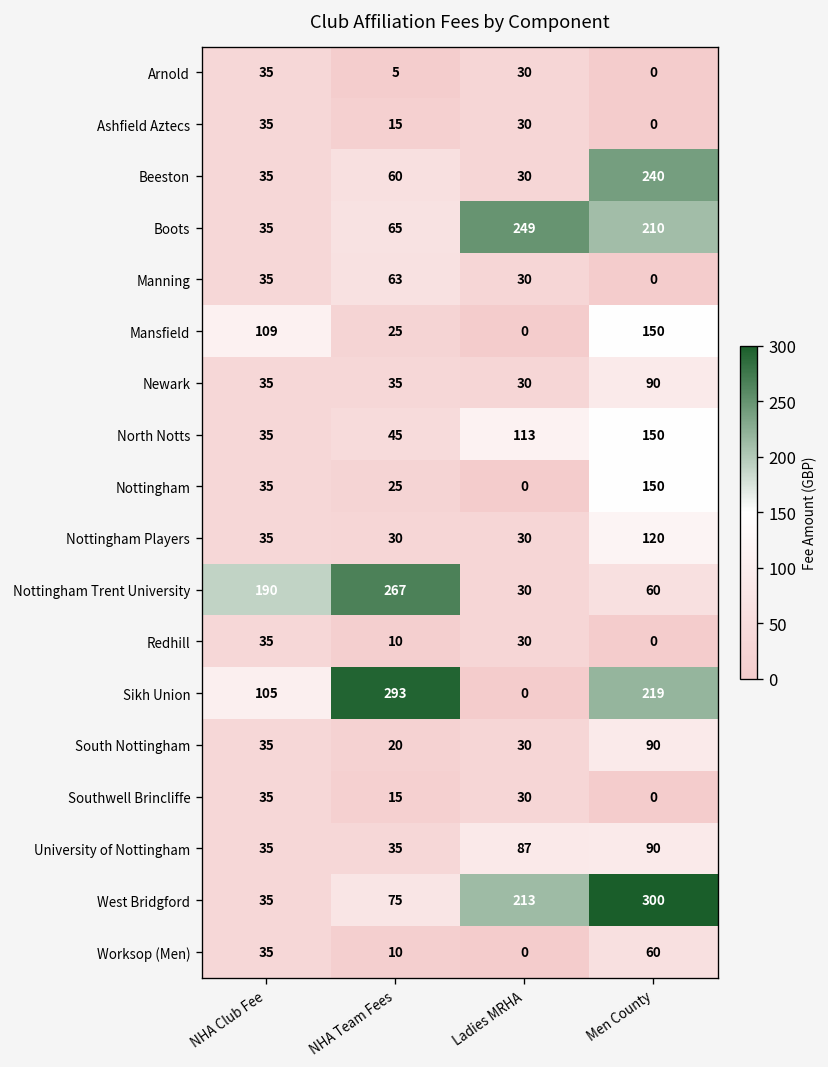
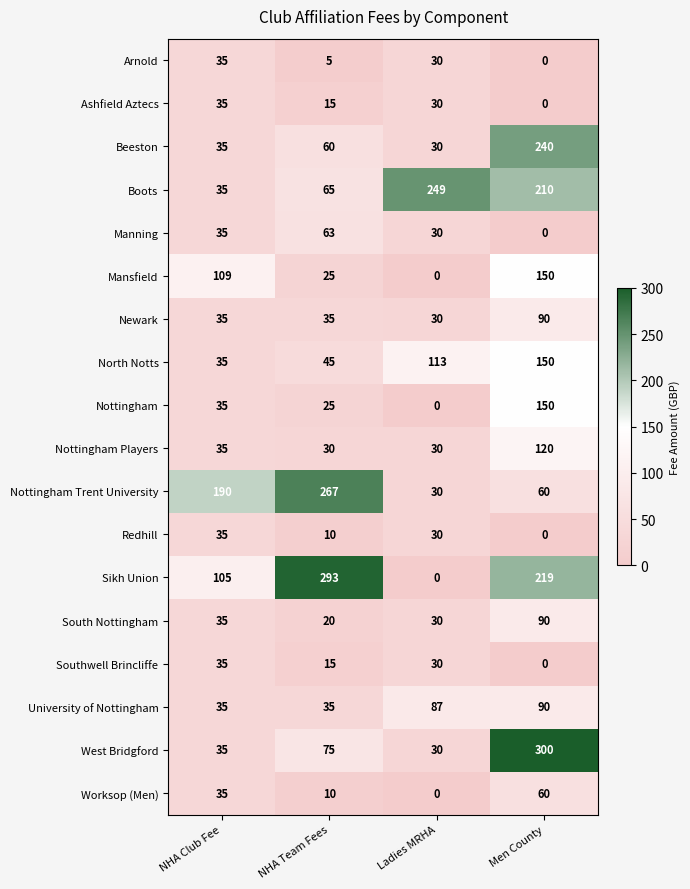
  {
    "Arnold": {
      "NHA Club Fee": 35,
      "NHA Team Fees": 5,
      "Ladies MRHA": 30,
      "Men County": 0
    },
    "Ashfield Aztecs": {
      "NHA Club Fee": 35,
      "NHA Team Fees": 15,
      "Ladies MRHA": 30,
      "Men County": 0
    },
    "Beeston": {
      "NHA Club Fee": 35,
      "NHA Team Fees": 60,
      "Ladies MRHA": 30,
      "Men County": 240
    },
    "Boots": {
      "NHA Club Fee": 35,
      "NHA Team Fees": 65,
      "Ladies MRHA": 249,
      "Men County": 210
    },
    "Manning": {
      "NHA Club Fee": 35,
      "NHA Team Fees": 63,
      "Ladies MRHA": 30,
      "Men County": 0
    },
    "Mansfield": {
      "NHA Club Fee": 109,
      "NHA Team Fees": 25,
      "Ladies MRHA": 0,
      "Men County": 150
    },
    "Newark": {
      "NHA Club Fee": 35,
      "NHA Team Fees": 35,
      "Ladies MRHA": 30,
      "Men County": 90
    },
    "North Notts": {
      "NHA Club Fee": 35,
      "NHA Team Fees": 45,
      "Ladies MRHA": 113,
      "Men County": 150
    },
    "Nottingham": {
      "NHA Club Fee": 35,
      "NHA Team Fees": 25,
      "Ladies MRHA": 0,
      "Men County": 150
    },
    "Nottingham Players": {
      "NHA Club Fee": 35,
      "NHA Team Fees": 30,
      "Ladies MRHA": 30,
      "Men County": 120
    },
    "Nottingham Trent University": {
      "NHA Club Fee": 190,
      "NHA Team Fees": 267,
      "Ladies MRHA": 30,
      "Men County": 60
    },
    "Redhill": {
      "NHA Club Fee": 35,
      "NHA Team Fees": 10,
      "Ladies MRHA": 30,
      "Men County": 0
    },
    "Sikh Union": {
      "NHA Club Fee": 105,
      "NHA Team Fees": 293,
      "Ladies MRHA": 0,
      "Men County": 219
    },
    "South Nottingham": {
      "NHA Club Fee": 35,
      "NHA Team Fees": 20,
      "Ladies MRHA": 30,
      "Men County": 90
    },
    "Southwell Brincliffe": {
      "NHA Club Fee": 35,
      "NHA Team Fees": 15,
      "Ladies MRHA": 30,
      "Men County": 0
    },
    "University of Nottingham": {
      "NHA Club Fee": 35,
      "NHA Team Fees": 35,
      "Ladies MRHA": 87,
      "Men County": 90
    },
    "West Bridgford": {
      "NHA Club Fee": 35,
      "NHA Team Fees": 75,
-     "Ladies MRHA": 213,
+     "Ladies MRHA": 30,
      "Men County": 300
    },
    "Worksop (Men)": {
      "NHA Club Fee": 35,
      "NHA Team Fees": 10,
      "Ladies MRHA": 0,
      "Men County": 60
    }
  }
